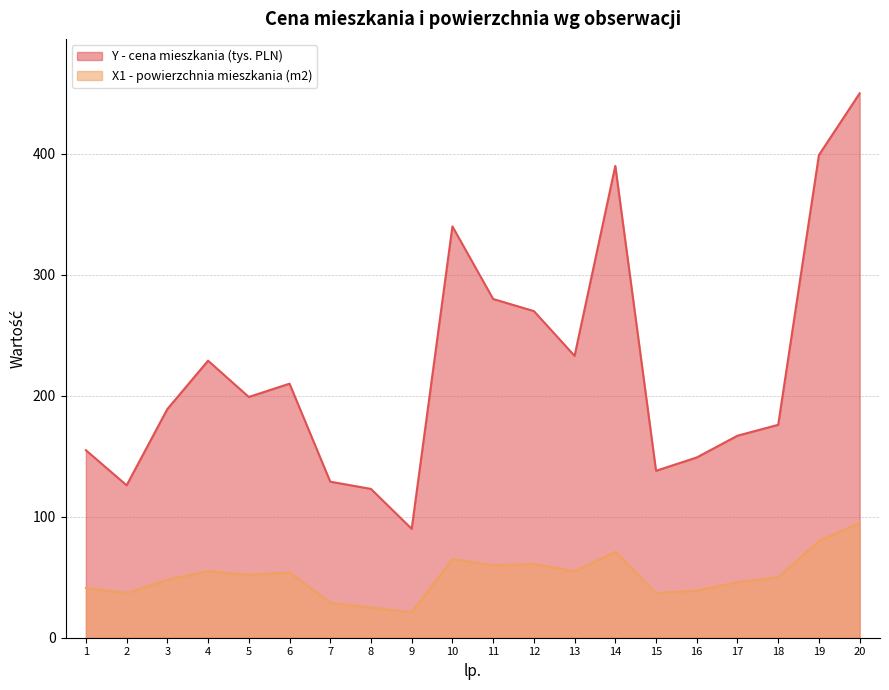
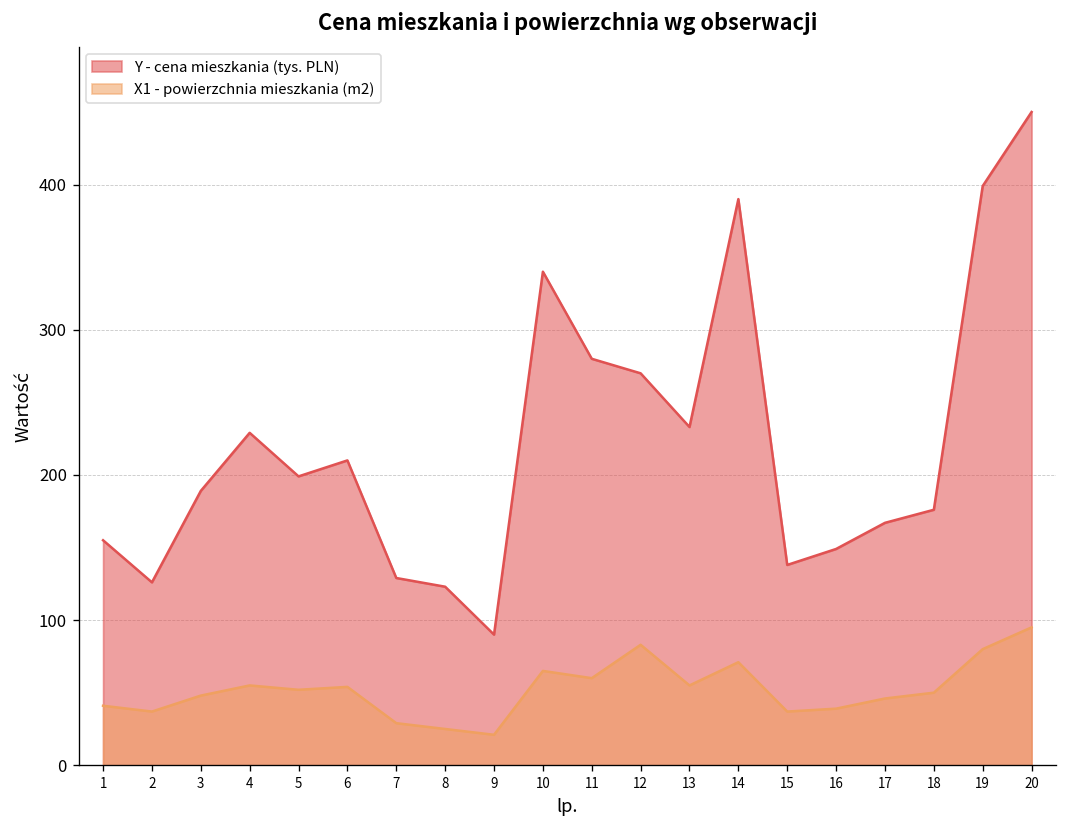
  {
    "Y - cena mieszkania (tys. PLN)": {
      "1": 155,
      "2": 126,
      "3": 189,
      "4": 229,
      "5": 199,
      "6": 210,
      "7": 129,
      "8": 123,
      "9": 90,
      "10": 340,
      "11": 280,
      "12": 270,
      "13": 233,
      "14": 390,
      "15": 138,
      "16": 149,
      "17": 167,
      "18": 176,
      "19": 399,
      "20": 450
    },
    "X1 - powierzchnia mieszkania (m2)": {
      "1": 41,
      "2": 37,
      "3": 48,
      "4": 55,
      "5": 52,
      "6": 54,
      "7": 29,
      "8": 25,
      "9": 21,
      "10": 65,
      "11": 60,
-     "12": 61,
+     "12": 83,
      "13": 55,
      "14": 71,
      "15": 37,
      "16": 39,
      "17": 46,
      "18": 50,
      "19": 80,
      "20": 95
    }
  }
